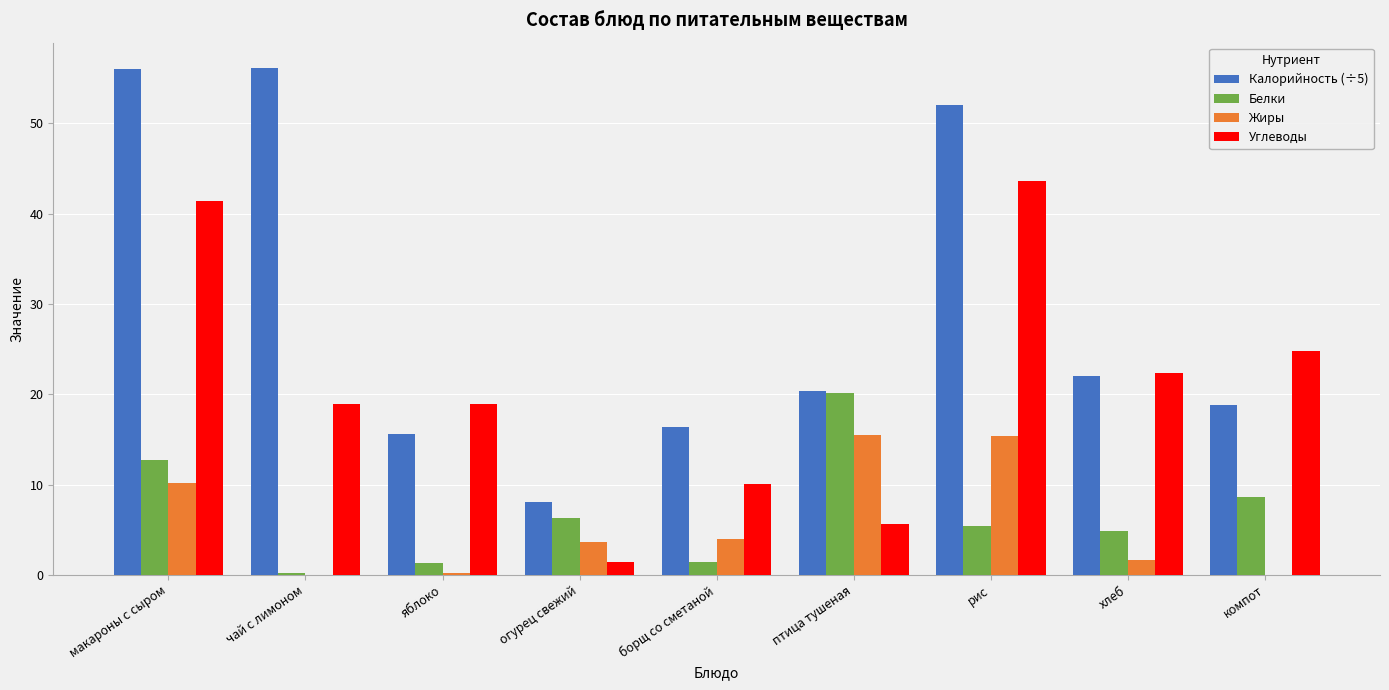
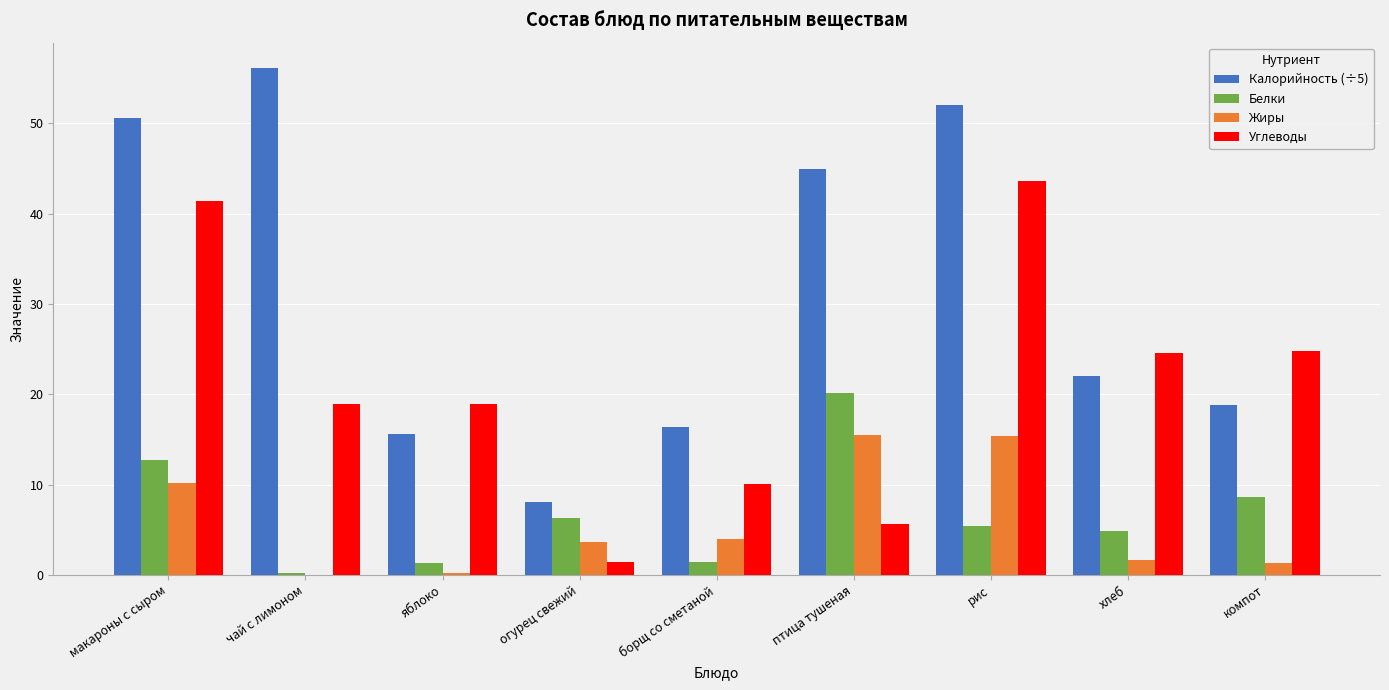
  {
    "Калорийность (÷5)": {
-     "макароны с сыром": 56,
+     "макароны с сыром": 51,
      "чай с лимоном": 56,
      "яблоко": 16,
      "огурец свежий": 8,
      "борщ со сметаной": 16,
-     "птица тушеная": 20,
+     "птица тушеная": 45,
      "рис": 52,
      "хлеб": 22,
      "компот": 19
    },
    "Белки": {
      "макароны с сыром": 13,
      "яблоко": 1,
      "огурец свежий": 6,
      "борщ со сметаной": 1,
      "птица тушеная": 20,
      "рис": 5,
      "хлеб": 5,
      "компот": 9
    },
    "Жиры": {
      "макароны с сыром": 10,
      "чай с лимоном": 0,
      "огурец свежий": 4,
      "борщ со сметаной": 4,
      "птица тушеная": 15,
      "рис": 15,
      "хлеб": 2,
-     "компот": 0
+     "компот": 1
    },
    "Углеводы": {
      "макароны с сыром": 41,
      "чай с лимоном": 19,
      "яблоко": 19,
      "огурец свежий": 1,
      "борщ со сметаной": 10,
      "птица тушеная": 6,
      "рис": 44,
-     "хлеб": 22,
+     "хлеб": 25,
      "компот": 25
    }
  }
